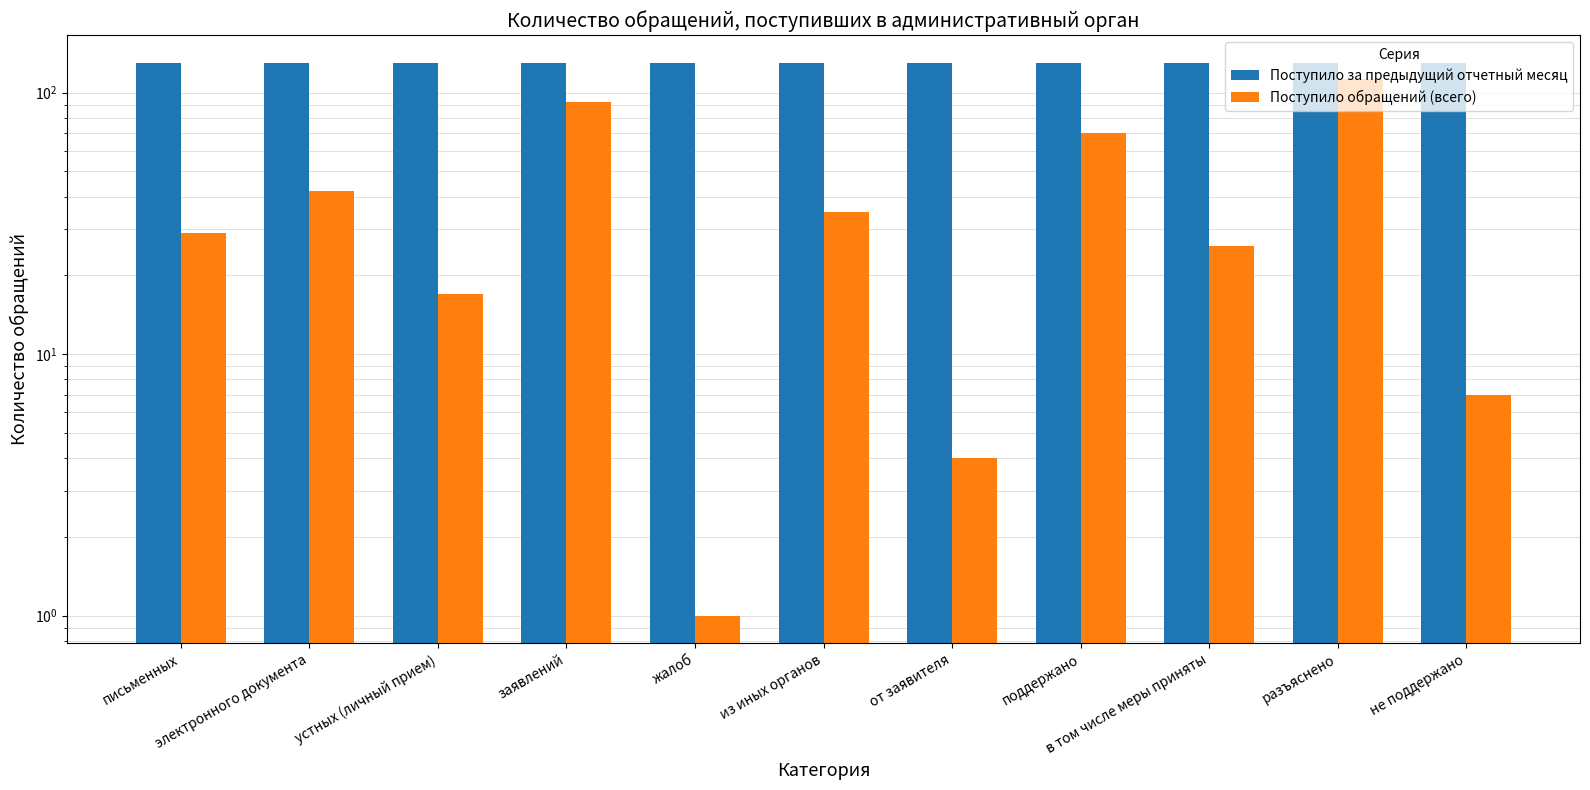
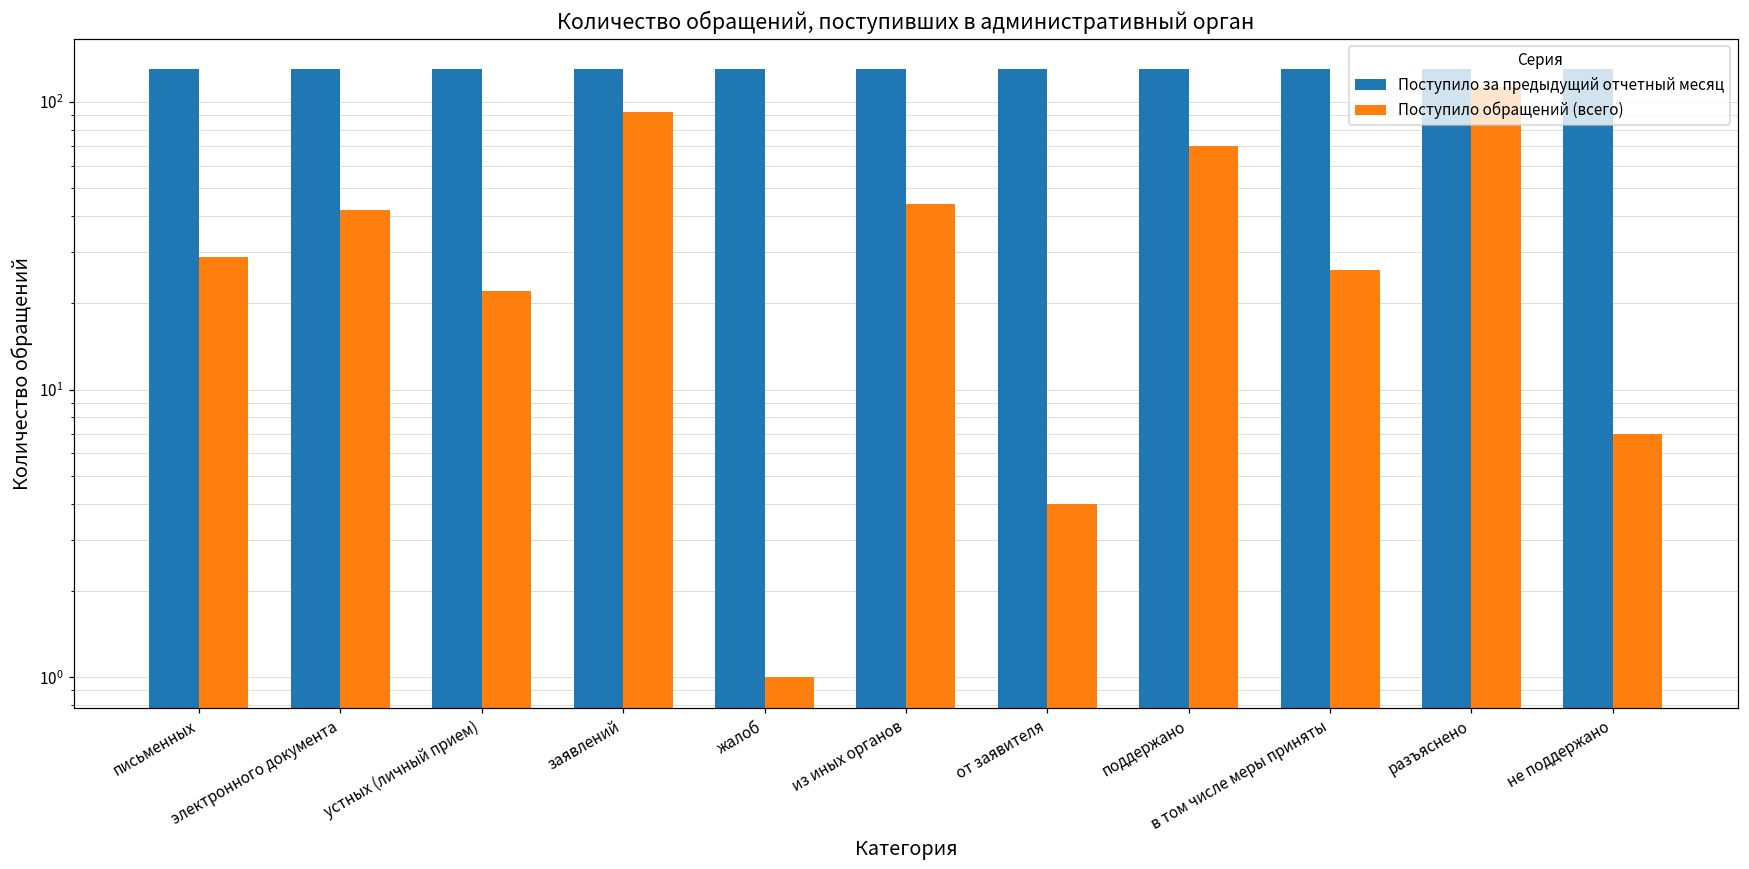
  {
    "Поступило за предыдущий отчетный месяц": {
      "письменных": 130,
      "электронного документа": 130,
      "устных (личный прием)": 130,
      "заявлений": 130,
      "жалоб": 130,
      "из иных органов": 130,
      "от заявителя": 130,
      "поддержано": 130,
      "в том числе меры приняты": 130
    },
    "Поступило обращений (всего)": {
      "письменных": 29,
      "электронного документа": 42,
-     "устных (личный прием)": 17,
+     "устных (личный прием)": 22,
      "заявлений": 92,
      "жалоб": 1,
-     "из иных органов": 35,
+     "из иных органов": 44,
      "от заявителя": 4,
      "поддержано": 70,
      "в том числе меры приняты": 26,
      "не поддержано": 7
    }
  }
